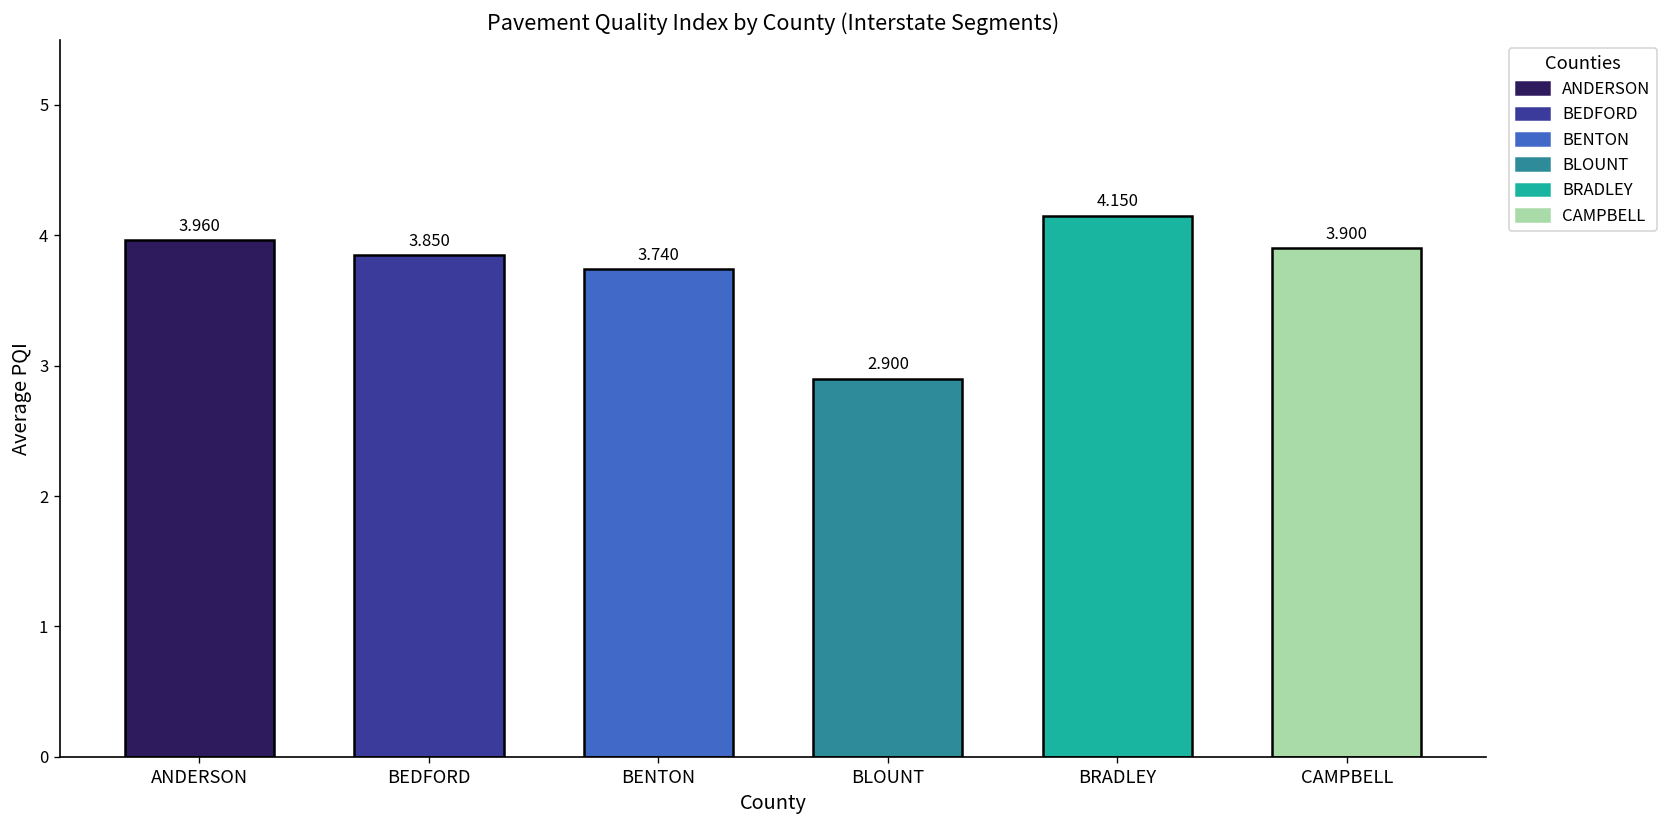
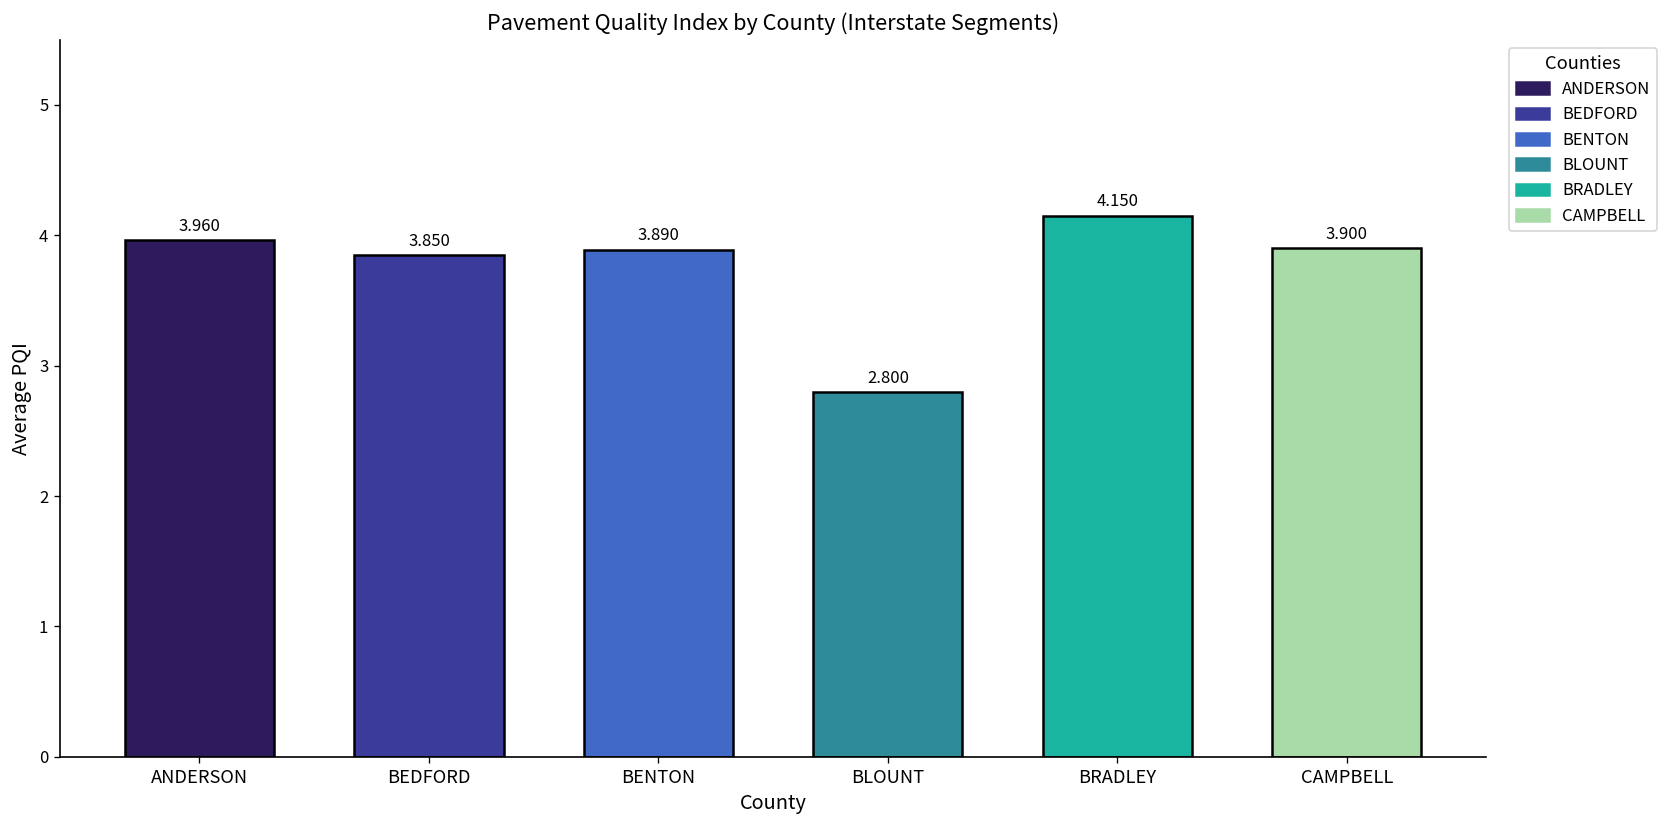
  {
    "ANDERSON": 3.960,
    "BEDFORD": 3.850,
-   "BENTON": 3.740,
-   "BLOUNT": 2.900,
+   "BENTON": 3.890,
+   "BLOUNT": 2.800,
    "BRADLEY": 4.150,
    "CAMPBELL": 3.900
  }
